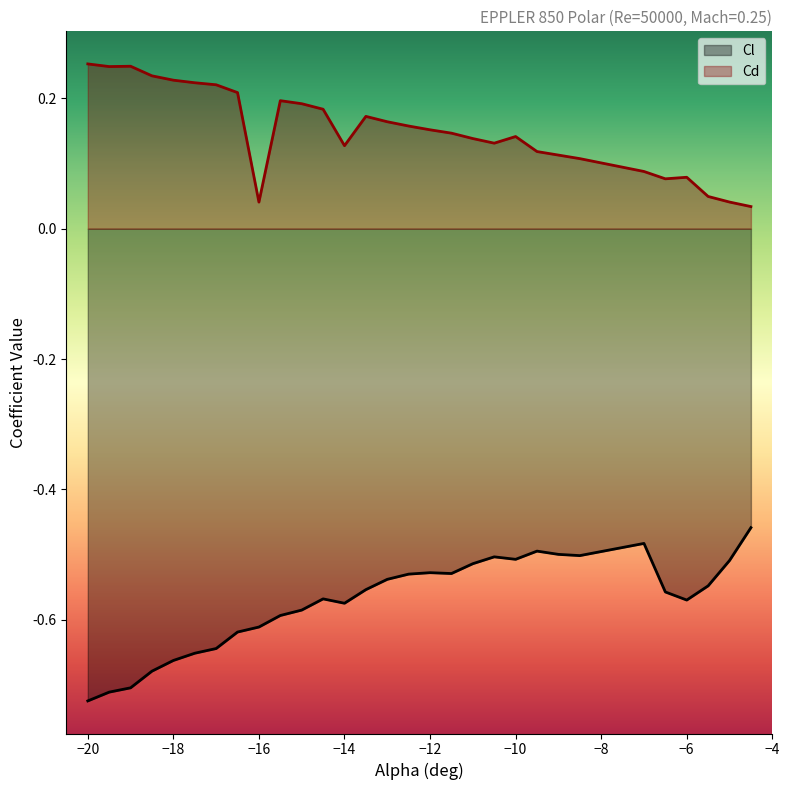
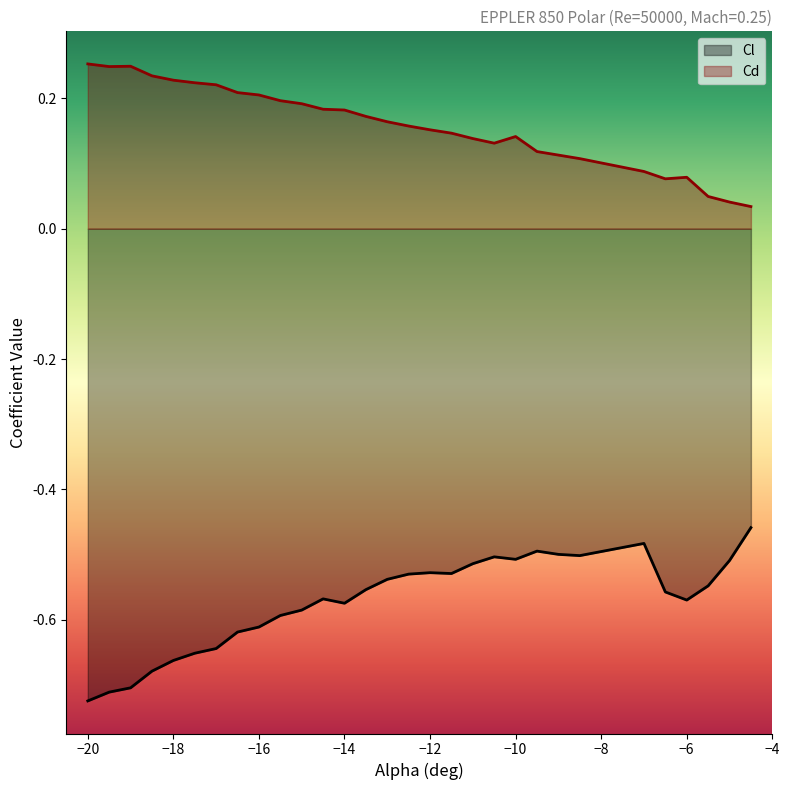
  {
    "Cd": {
      "−20": 0.25,
      "−18": 0.23,
-     "−16": 0.04,
-     "−14": 0.13,
+     "−16": 0.21,
+     "−14": 0.18,
      "−12": 0.15,
      "−10": 0.14,
      "−6": 0.08
    }
  }
